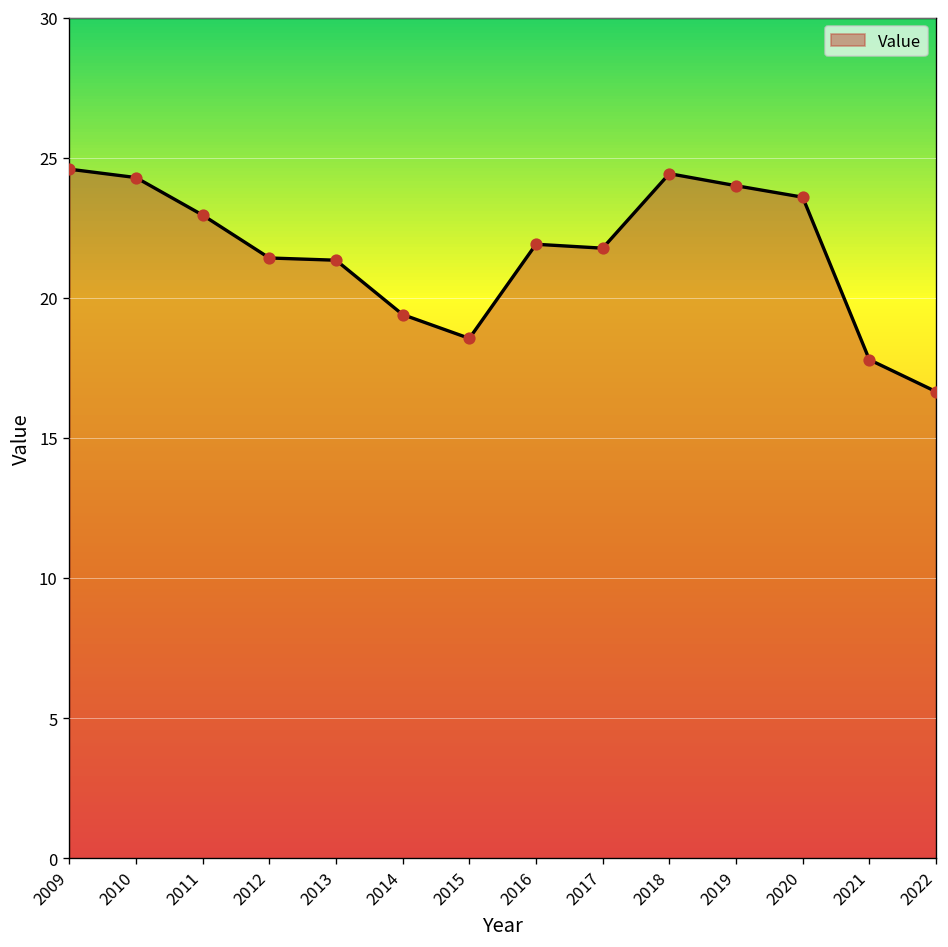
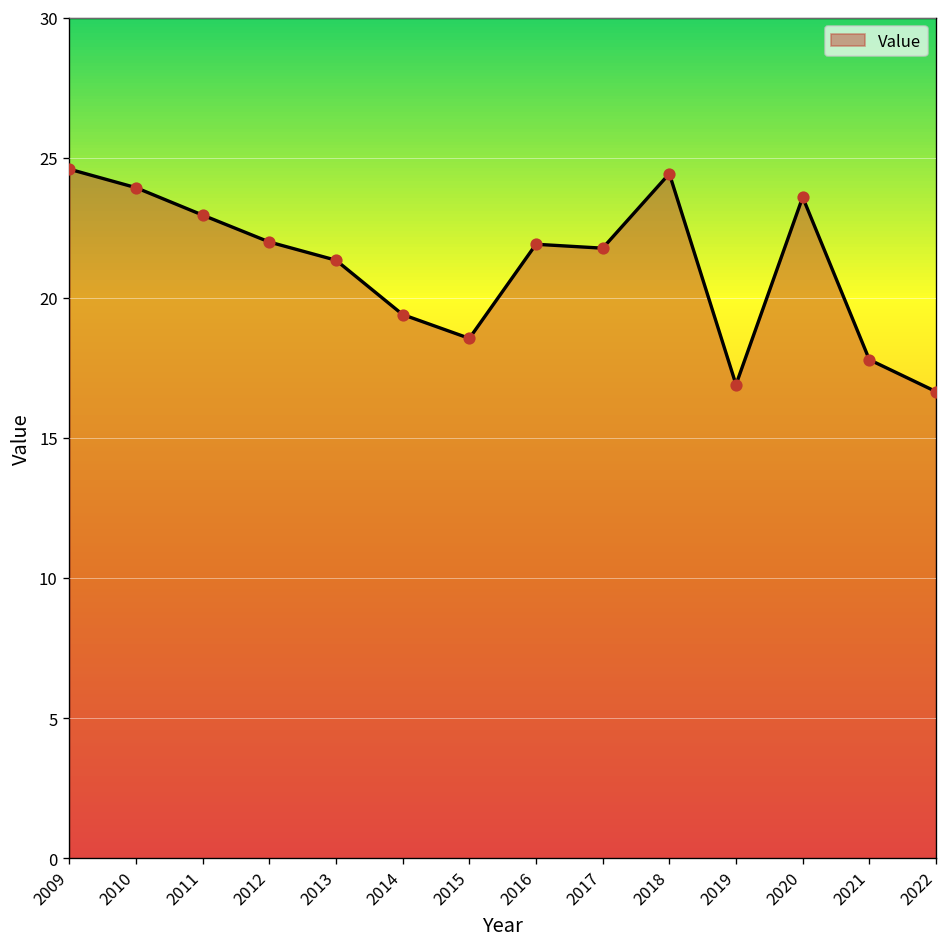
  {
    "2009": 24.6,
-   "2010": 24.3,
+   "2010": 23.9,
    "2011": 23.0,
-   "2012": 21.4,
+   "2012": 22.0,
    "2013": 21.3,
    "2014": 19.4,
    "2015": 18.6,
    "2016": 21.9,
    "2017": 21.8,
    "2018": 24.4,
-   "2019": 24.0,
+   "2019": 16.9,
    "2020": 23.6,
    "2021": 17.8,
    "2022": 16.7
  }
